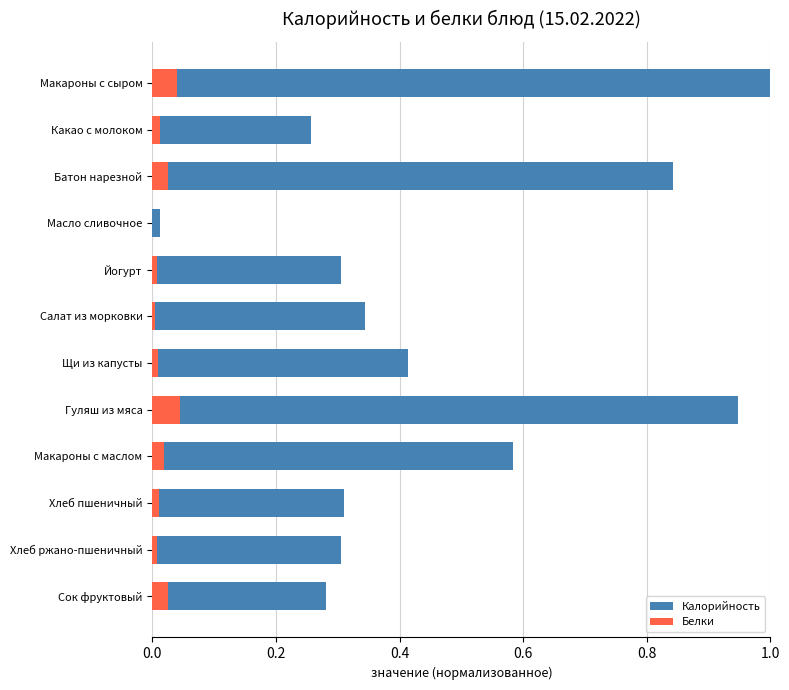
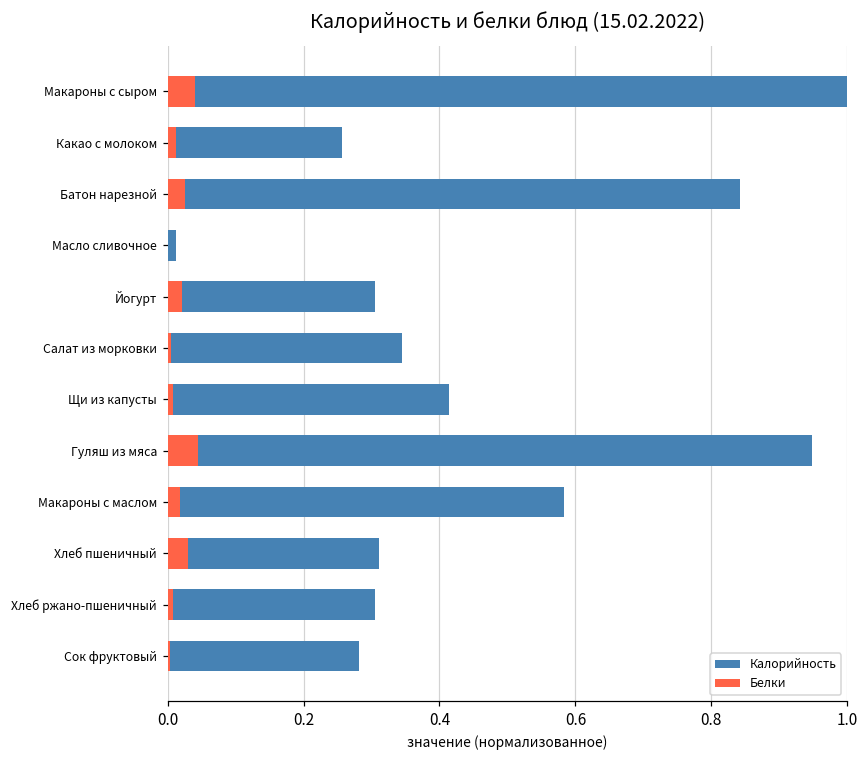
  {
    "Калорийность": {
      "Макароны с сыром": 1.00,
      "Какао с молоком": 0.26,
      "Батон нарезной": 0.84,
      "Масло сливочное": 0.01,
      "Йогурт": 0.31,
      "Салат из морковки": 0.34,
      "Щи из капусты": 0.41,
      "Гуляш из мяса": 0.95,
      "Макароны с маслом": 0.58,
      "Хлеб пшеничный": 0.31,
      "Хлеб ржано-пшеничный": 0.31,
      "Сок фруктовый": 0.28
    },
    "Белки": {
-     "Йогурт": 0.01,
-     "Хлеб пшеничный": 0.01,
-     "Сок фруктовый": 0.03
+     "Йогурт": 0.02,
+     "Хлеб пшеничный": 0.03,
+     "Сок фруктовый": 0.00
    }
  }
